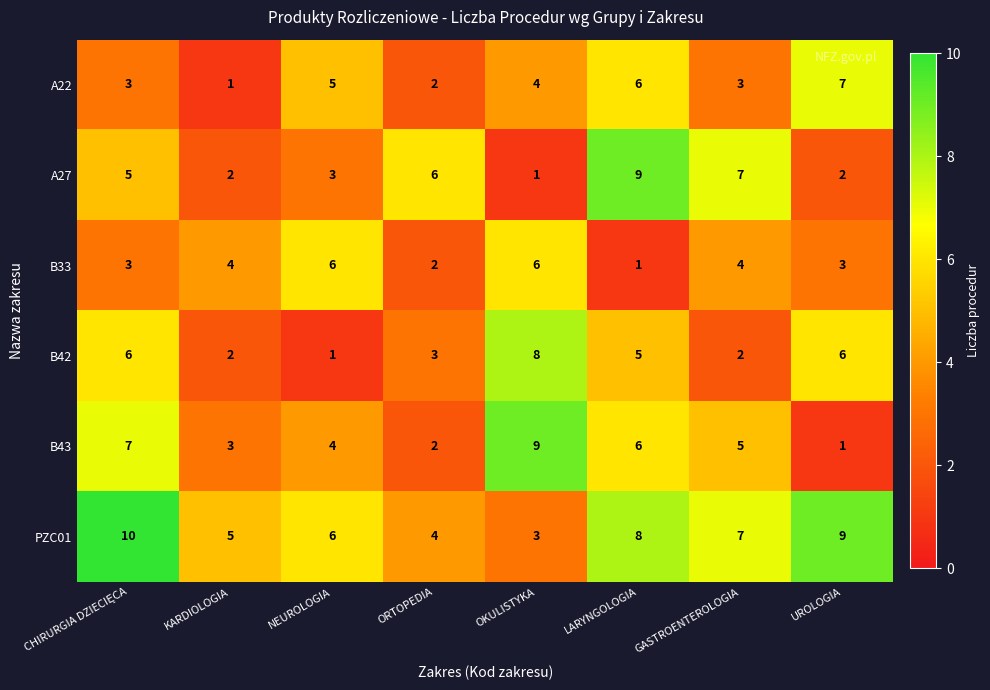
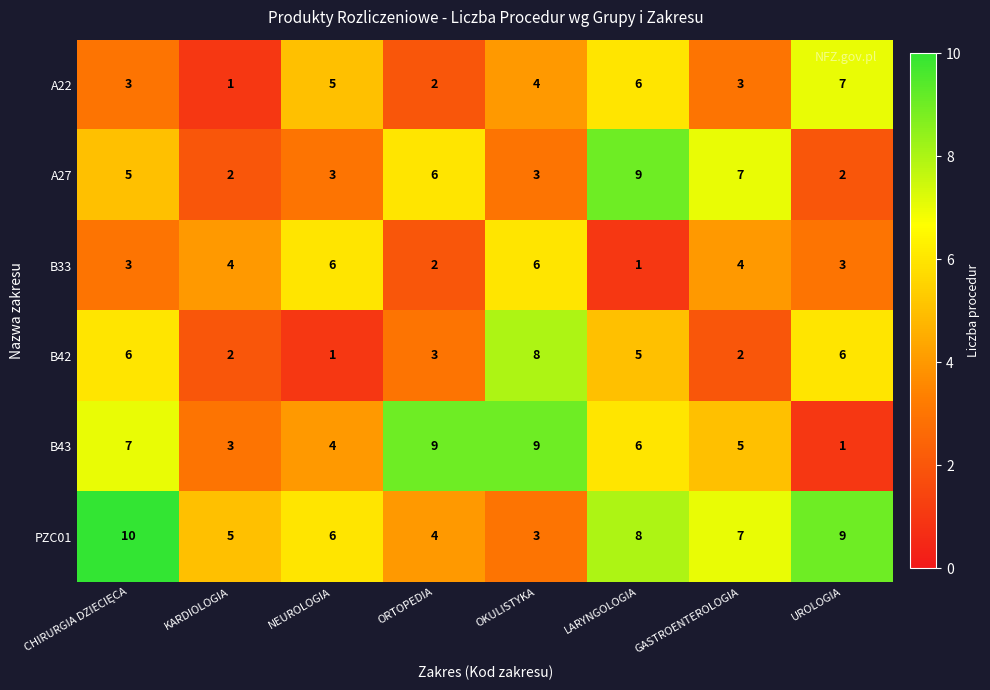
  {
    "A22": {
      "CHIRURGIA DZIECIĘCA": 3,
      "KARDIOLOGIA": 1,
      "NEUROLOGIA": 5,
      "ORTOPEDIA": 2,
      "OKULISTYKA": 4,
      "LARYNGOLOGIA": 6,
      "GASTROENTEROLOGIA": 3
    },
    "A27": {
      "CHIRURGIA DZIECIĘCA": 5,
      "KARDIOLOGIA": 2,
      "NEUROLOGIA": 3,
      "ORTOPEDIA": 6,
-     "OKULISTYKA": 1,
+     "OKULISTYKA": 3,
      "LARYNGOLOGIA": 9,
      "GASTROENTEROLOGIA": 7,
      "UROLOGIA": 2
    },
    "B33": {
      "CHIRURGIA DZIECIĘCA": 3,
      "KARDIOLOGIA": 4,
      "NEUROLOGIA": 6,
      "ORTOPEDIA": 2,
      "OKULISTYKA": 6,
      "LARYNGOLOGIA": 1,
      "GASTROENTEROLOGIA": 4,
      "UROLOGIA": 3
    },
    "B42": {
      "CHIRURGIA DZIECIĘCA": 6,
      "KARDIOLOGIA": 2,
      "NEUROLOGIA": 1,
      "ORTOPEDIA": 3,
      "OKULISTYKA": 8,
      "LARYNGOLOGIA": 5,
      "GASTROENTEROLOGIA": 2,
      "UROLOGIA": 6
    },
    "B43": {
      "CHIRURGIA DZIECIĘCA": 7,
      "KARDIOLOGIA": 3,
      "NEUROLOGIA": 4,
-     "ORTOPEDIA": 2,
+     "ORTOPEDIA": 9,
      "OKULISTYKA": 9,
      "LARYNGOLOGIA": 6,
      "GASTROENTEROLOGIA": 5,
      "UROLOGIA": 1
    },
    "PZC01": {
      "CHIRURGIA DZIECIĘCA": 10,
      "KARDIOLOGIA": 5,
      "NEUROLOGIA": 6,
      "ORTOPEDIA": 4,
      "OKULISTYKA": 3,
      "LARYNGOLOGIA": 8,
      "GASTROENTEROLOGIA": 7,
      "UROLOGIA": 9
    }
  }
